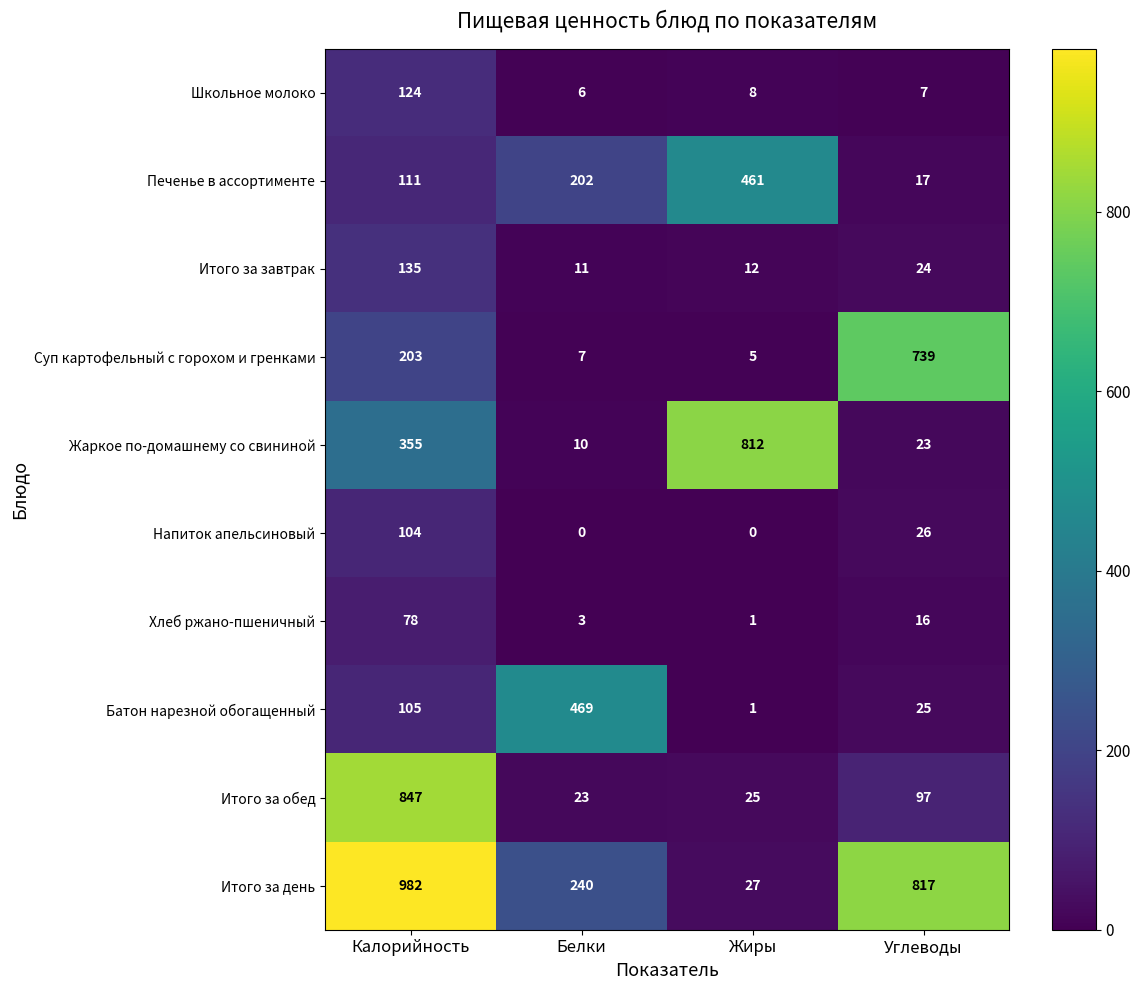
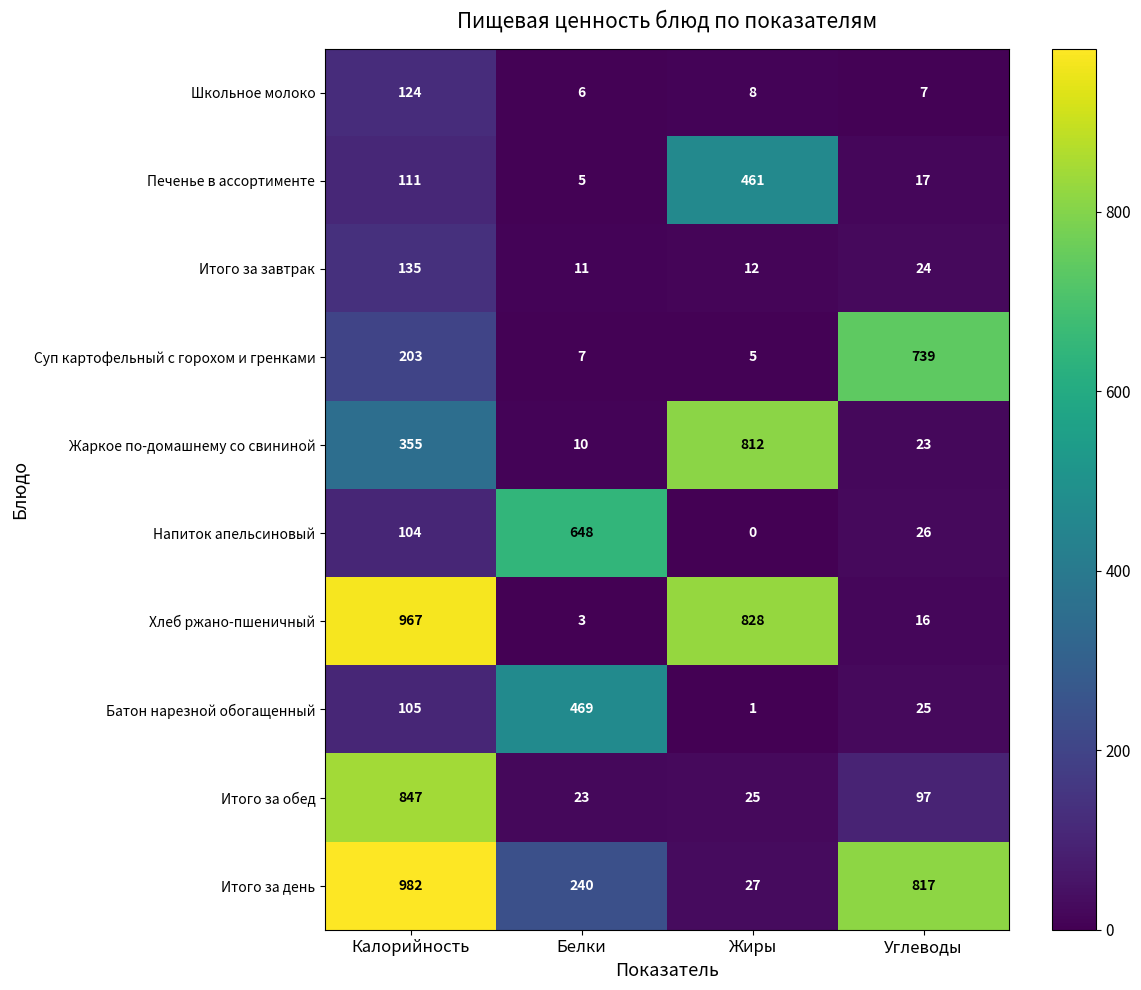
  {
    "Школьное молоко": {
      "Калорийность": 124,
      "Белки": 6,
      "Жиры": 8,
      "Углеводы": 7
    },
    "Печенье в ассортименте": {
      "Калорийность": 111,
-     "Белки": 202,
+     "Белки": 5,
      "Жиры": 461,
      "Углеводы": 17
    },
    "Итого за завтрак": {
      "Калорийность": 135,
      "Белки": 11,
      "Жиры": 12,
      "Углеводы": 24
    },
    "Суп картофельный с горохом и гренками": {
      "Калорийность": 203,
      "Белки": 7,
      "Жиры": 5,
      "Углеводы": 739
    },
    "Жаркое по-домашнему со свининой": {
      "Калорийность": 355,
      "Белки": 10,
      "Жиры": 812,
      "Углеводы": 23
    },
    "Напиток апельсиновый": {
      "Калорийность": 104,
-     "Белки": 0,
+     "Белки": 648,
      "Жиры": 0,
      "Углеводы": 26
    },
    "Хлеб ржано-пшеничный": {
-     "Калорийность": 78,
+     "Калорийность": 967,
      "Белки": 3,
-     "Жиры": 1,
+     "Жиры": 828,
      "Углеводы": 16
    },
    "Батон нарезной обогащенный": {
      "Калорийность": 105,
      "Белки": 469,
      "Жиры": 1,
      "Углеводы": 25
    },
    "Итого за обед": {
      "Калорийность": 847,
      "Белки": 23,
      "Жиры": 25,
      "Углеводы": 97
    },
    "Итого за день": {
      "Калорийность": 982,
      "Белки": 240,
      "Жиры": 27,
      "Углеводы": 817
    }
  }
